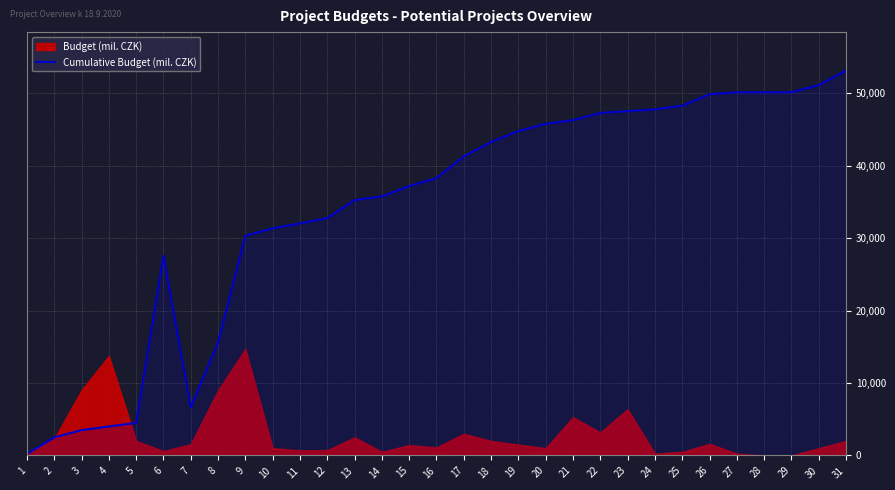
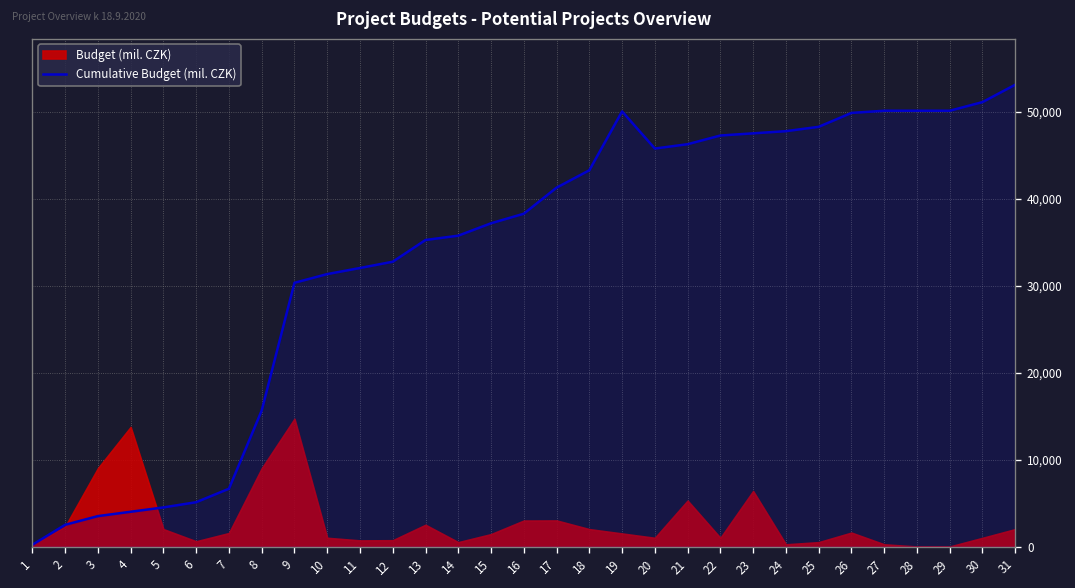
  {
    "Cumulative Budget (mil. CZK)": {
      "3": "4,000",
      "4": "4,000",
      "5": "5,000",
-     "6": "28,000",
+     "6": "5,000",
      "7": "7,000",
      "8": "16,000",
      "9": "30,000",
      "10": "31,000",
      "11": "32,000",
      "12": "33,000",
      "13": "35,000",
      "14": "36,000",
      "15": "37,000",
      "16": "38,000",
      "17": "41,000",
      "18": "43,000",
-     "19": "45,000",
+     "19": "50,000",
      "20": "46,000",
      "21": "46,000",
      "22": "47,000",
      "23": "48,000",
      "24": "48,000",
      "25": "48,000",
      "26": "50,000",
      "27": "50,000",
      "28": "50,000",
      "29": "50,000",
      "30": "51,000",
      "31": "53,000"
    },
    "Budget (mil. CZK)": {
      "3": "9,000",
      "4": "14,000",
      "5": "2,000",
      "6": "1,000",
      "7": "2,000",
      "8": "9,000",
      "9": "15,000",
      "10": "1,000",
      "11": "1,000",
      "12": "1,000",
      "13": "3,000",
      "14": "1,000",
      "15": "1,000",
-     "16": "1,000",
+     "16": "3,000",
      "17": "3,000",
      "18": "2,000",
      "19": "2,000",
      "20": "1,000",
      "21": "5,000",
-     "22": "3,000",
+     "22": "1,000",
      "23": "6,000",
      "25": "1,000",
      "26": "2,000",
      "28": "0",
      "29": "0",
      "30": "1,000",
      "31": "2,000"
    }
  }
